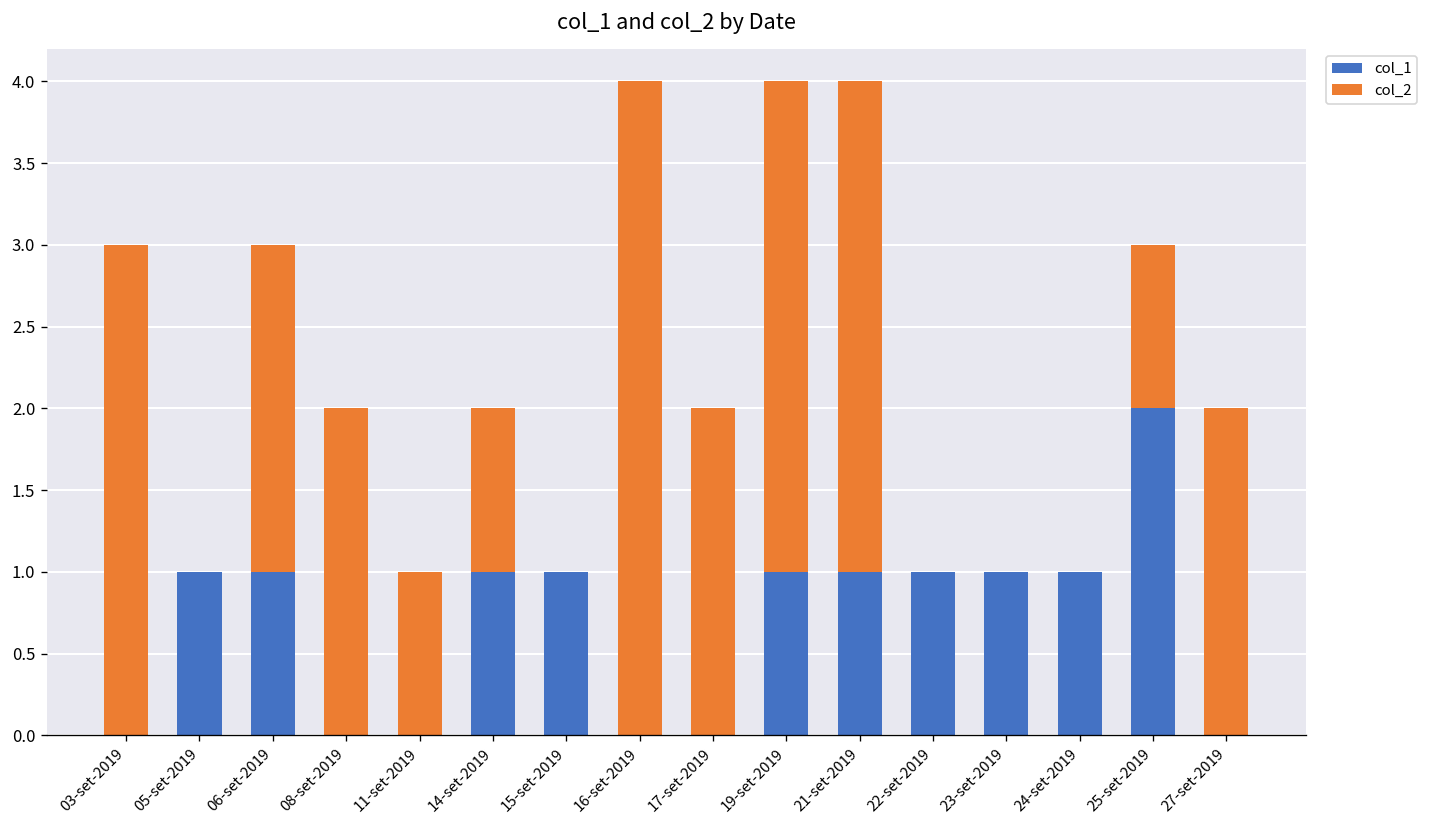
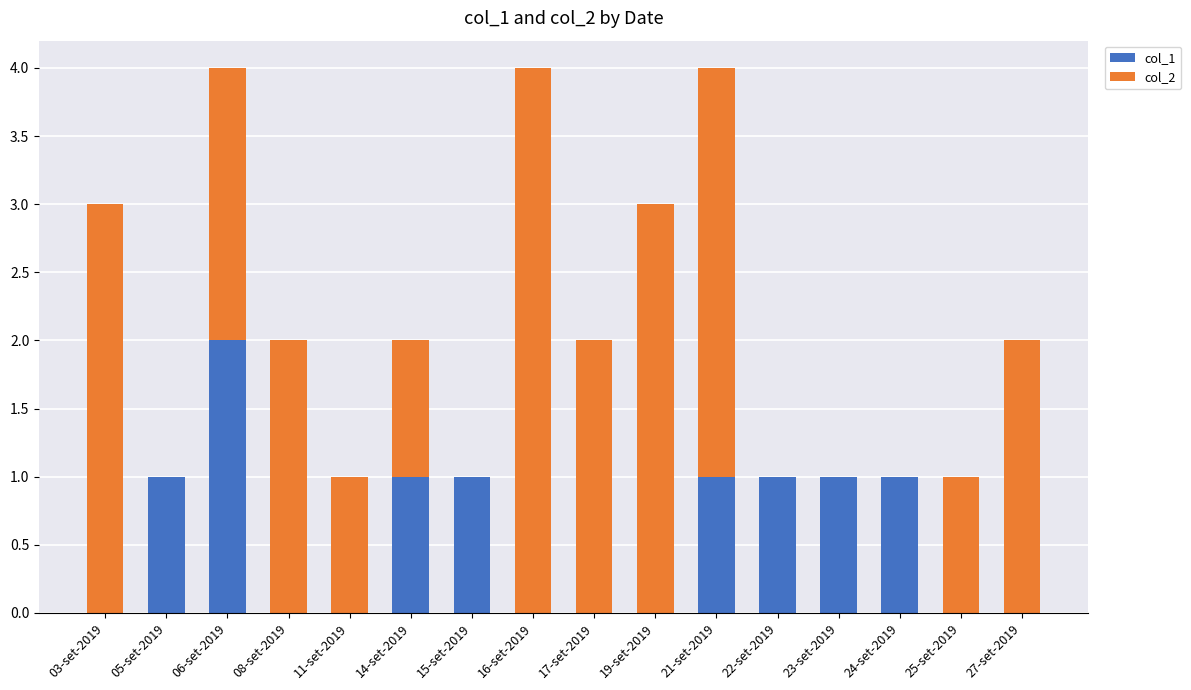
  {
    "col_1": {
      "03-set-2019": 0,
      "05-set-2019": 1,
-     "06-set-2019": 1,
+     "06-set-2019": 2,
      "08-set-2019": 0,
      "11-set-2019": 0,
      "14-set-2019": 1,
      "15-set-2019": 1,
      "16-set-2019": 0,
      "17-set-2019": 0,
-     "19-set-2019": 1,
+     "19-set-2019": 0,
      "21-set-2019": 1,
      "22-set-2019": 1,
      "23-set-2019": 1,
      "24-set-2019": 1,
-     "25-set-2019": 2,
+     "25-set-2019": 0,
      "27-set-2019": 0
    }
  }
